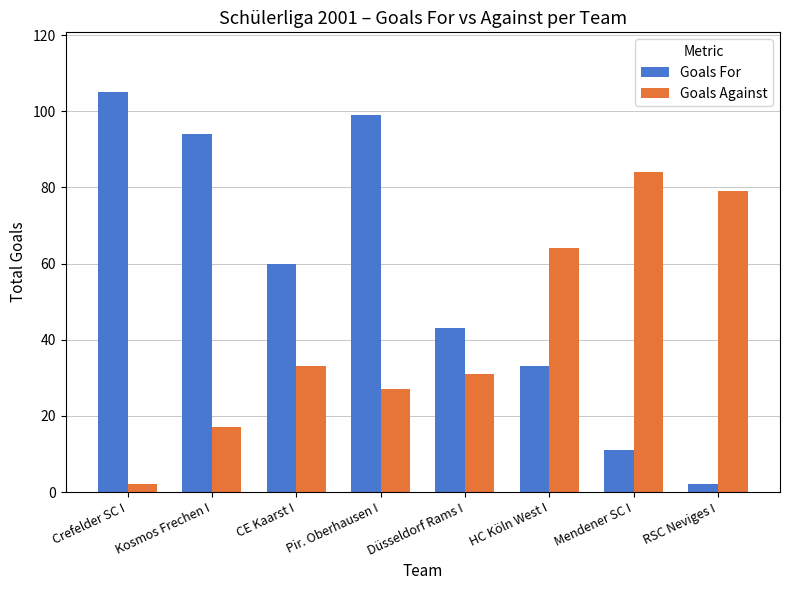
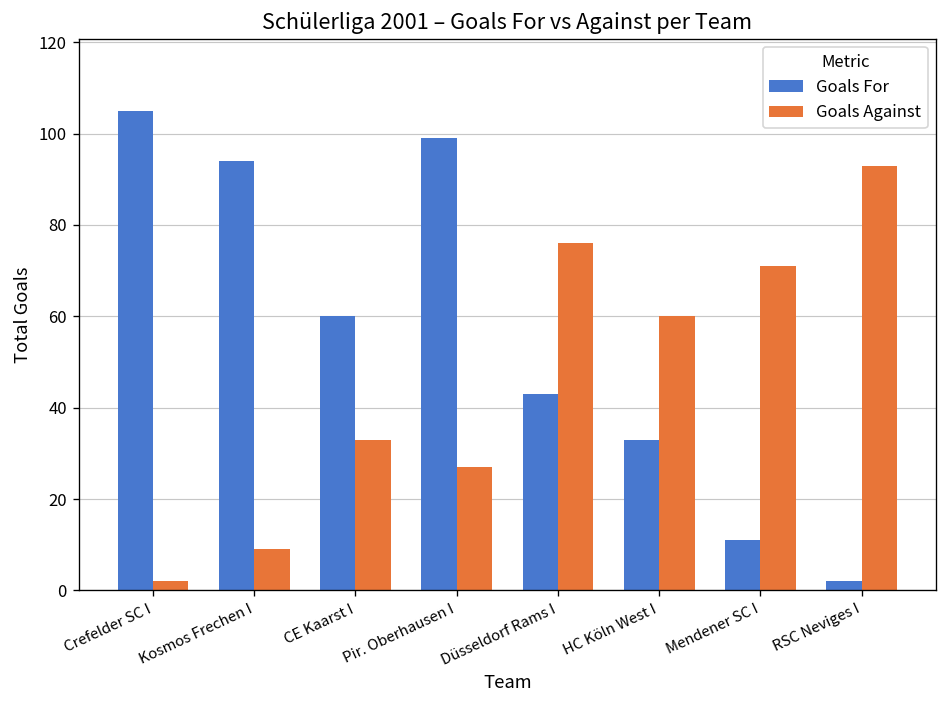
  {
    "Goals For": {
      "Crefelder SC I": 105,
      "Kosmos Frechen I": 94,
      "CE Kaarst I": 60,
      "Pir. Oberhausen I": 99,
      "Düsseldorf Rams I": 43,
      "HC Köln West I": 33,
      "Mendener SC I": 11,
      "RSC Neviges I": 2
    },
    "Goals Against": {
      "Crefelder SC I": 2,
-     "Kosmos Frechen I": 17,
+     "Kosmos Frechen I": 9,
      "CE Kaarst I": 33,
      "Pir. Oberhausen I": 27,
-     "Düsseldorf Rams I": 31,
-     "HC Köln West I": 64,
-     "Mendener SC I": 84,
-     "RSC Neviges I": 79
+     "Düsseldorf Rams I": 76,
+     "HC Köln West I": 60,
+     "Mendener SC I": 71,
+     "RSC Neviges I": 93
    }
  }
